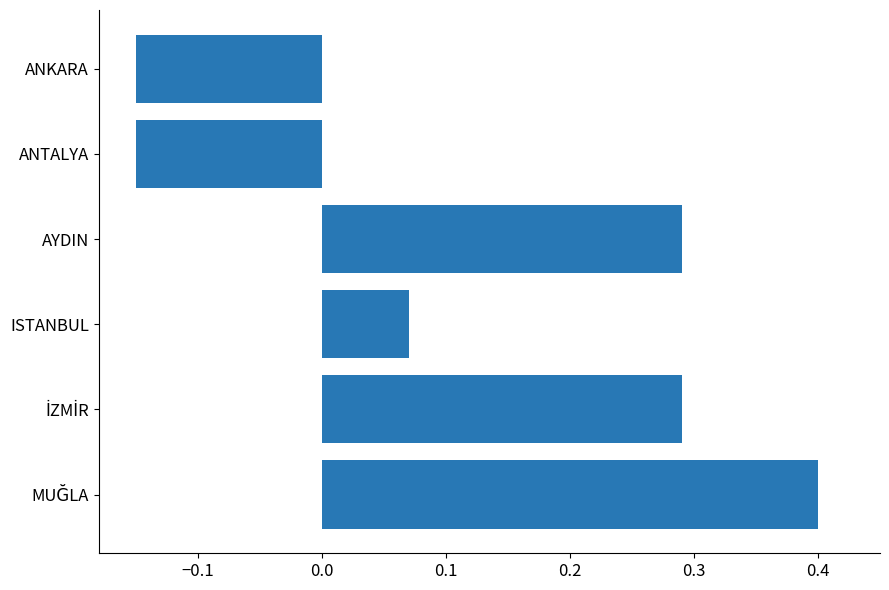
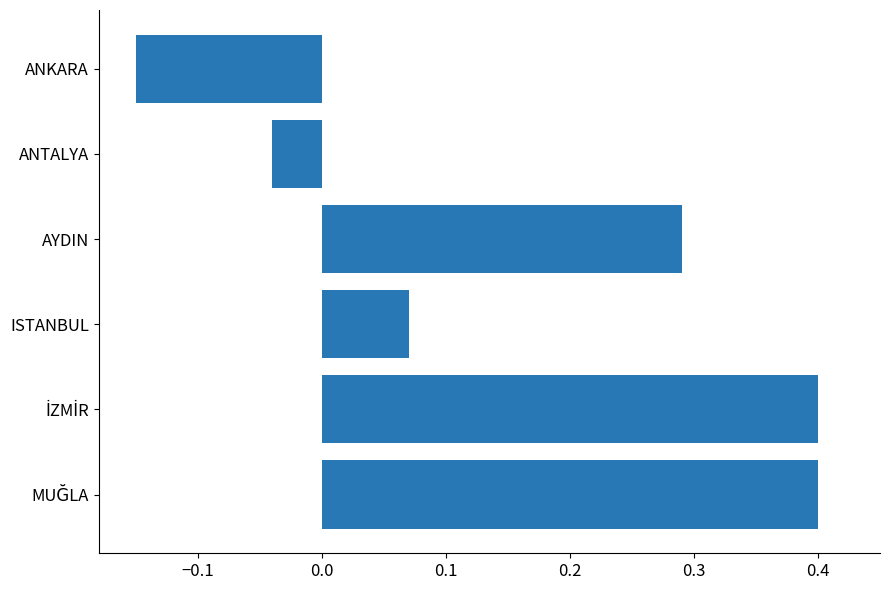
  {
    "ANKARA": -0.150,
-   "ANTALYA": -0.150,
+   "ANTALYA": -0.040,
    "AYDIN": 0.290,
    "ISTANBUL": 0.070,
-   "İZMİR": 0.290,
+   "İZMİR": 0.400,
    "MUĞLA": 0.400
  }
